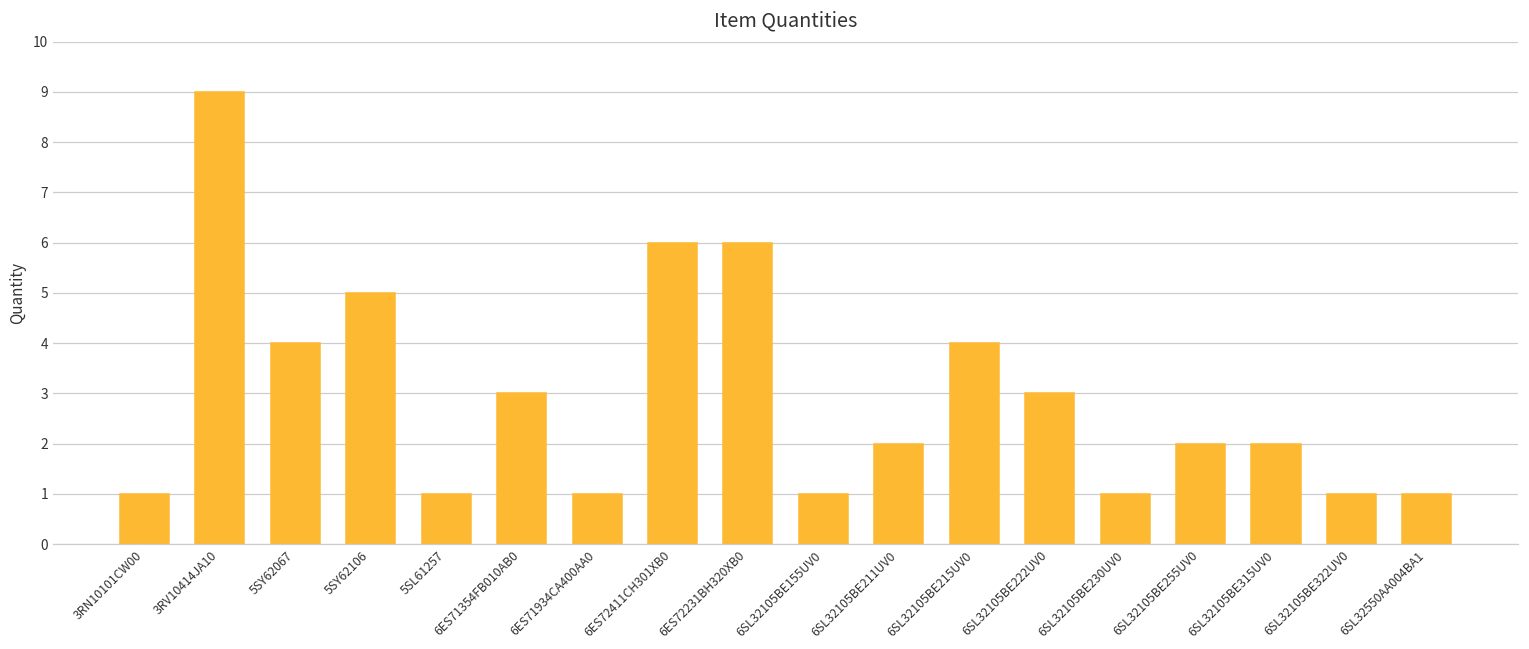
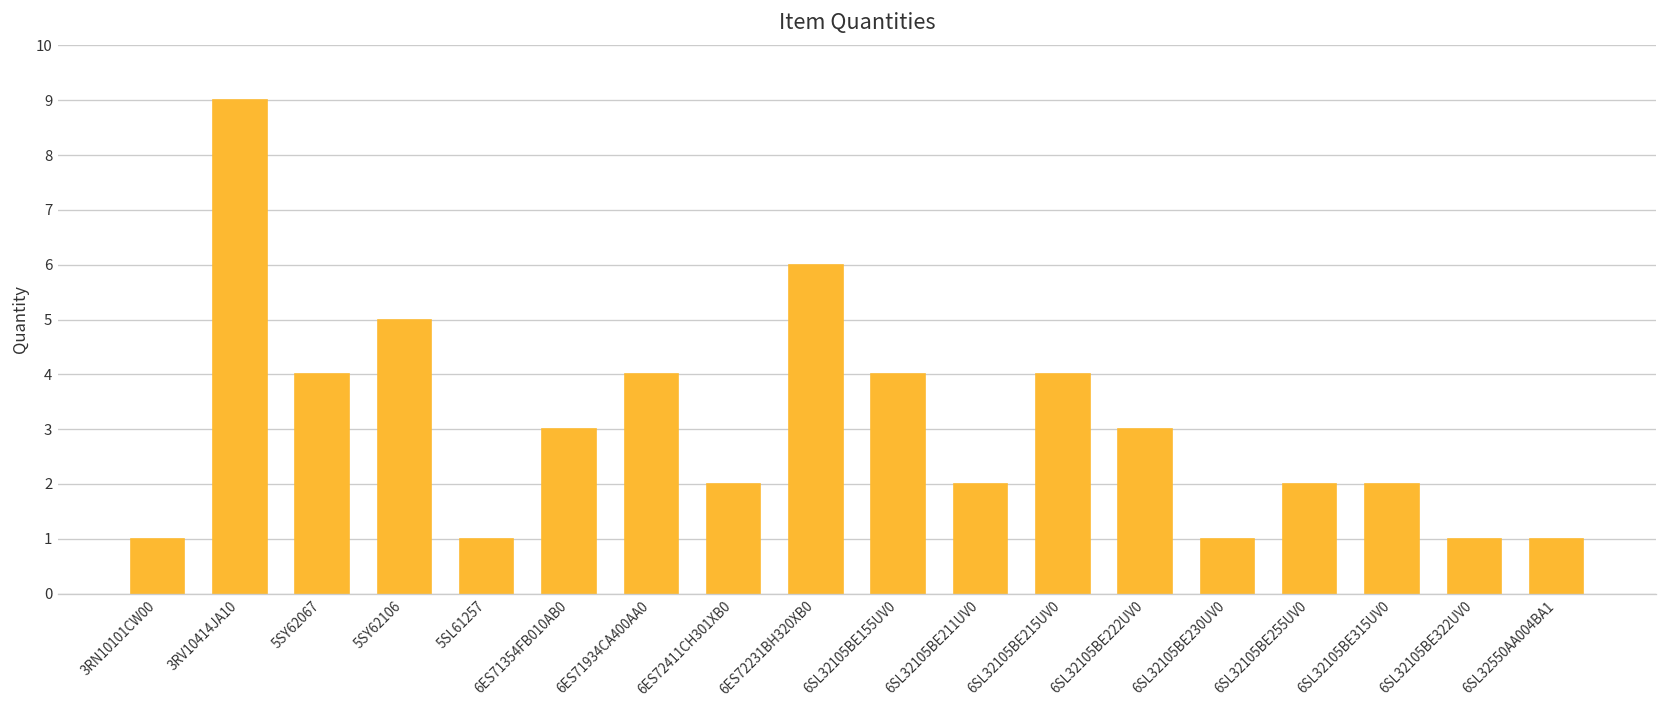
  {
    "3RN10101CW00": 1,
    "3RV10414JA10": 9,
    "5SY62067": 4,
    "5SY62106": 5,
    "5SL61257": 1,
    "6ES71354FB010AB0": 3,
-   "6ES71934CA400AA0": 1,
-   "6ES72411CH301XB0": 6,
+   "6ES71934CA400AA0": 4,
+   "6ES72411CH301XB0": 2,
    "6ES72231BH320XB0": 6,
-   "6SL32105BE155UV0": 1,
+   "6SL32105BE155UV0": 4,
    "6SL32105BE211UV0": 2,
    "6SL32105BE215UV0": 4,
    "6SL32105BE222UV0": 3,
    "6SL32105BE230UV0": 1,
    "6SL32105BE255UV0": 2,
    "6SL32105BE315UV0": 2,
    "6SL32105BE322UV0": 1,
    "6SL32550AA004BA1": 1
  }
